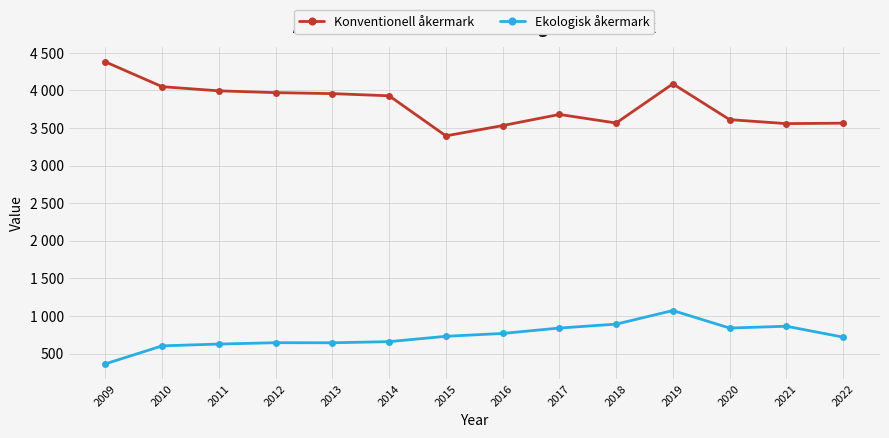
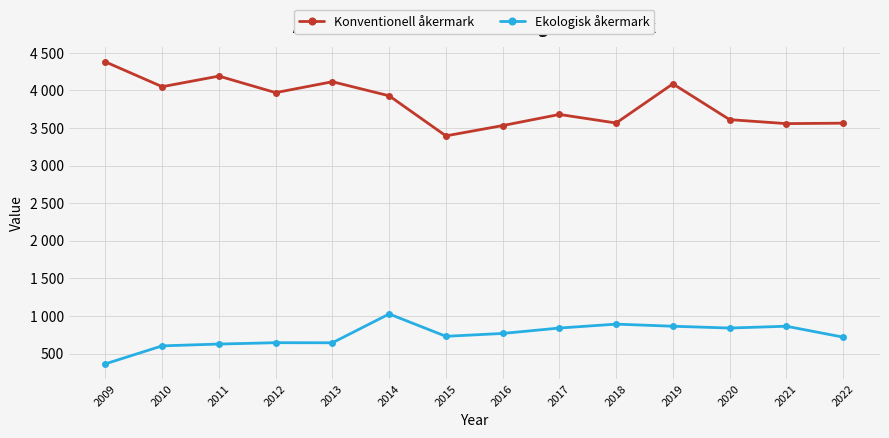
  {
    "Konventionell åkermark": {
      "2009": 4400,
      "2010": 4100,
-     "2011": 4000,
+     "2011": 4200,
      "2012": 4000,
-     "2013": 4000,
+     "2013": 4100,
      "2014": 3900,
      "2015": 3400,
      "2016": 3500,
      "2017": 3700,
      "2018": 3600,
      "2019": 4100,
      "2020": 3600,
      "2021": 3600,
      "2022": 3600
    },
    "Ekologisk åkermark": {
      "2009": 400,
      "2010": 600,
      "2011": 600,
      "2012": 600,
      "2013": 600,
-     "2014": 700,
+     "2014": 1000,
      "2015": 700,
      "2016": 800,
      "2017": 800,
      "2018": 900,
-     "2019": 1100,
+     "2019": 900,
      "2020": 800,
      "2021": 900,
      "2022": 700
    }
  }
